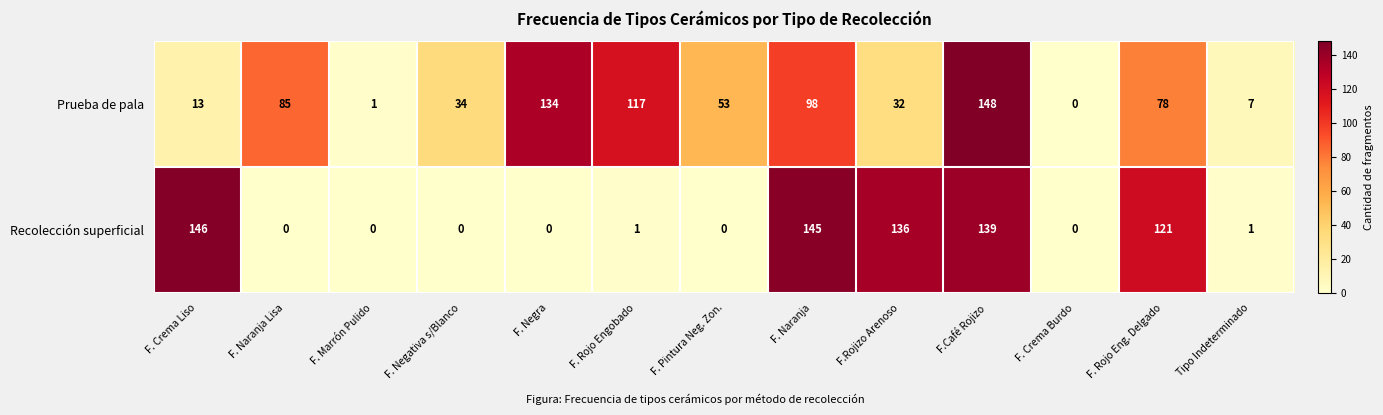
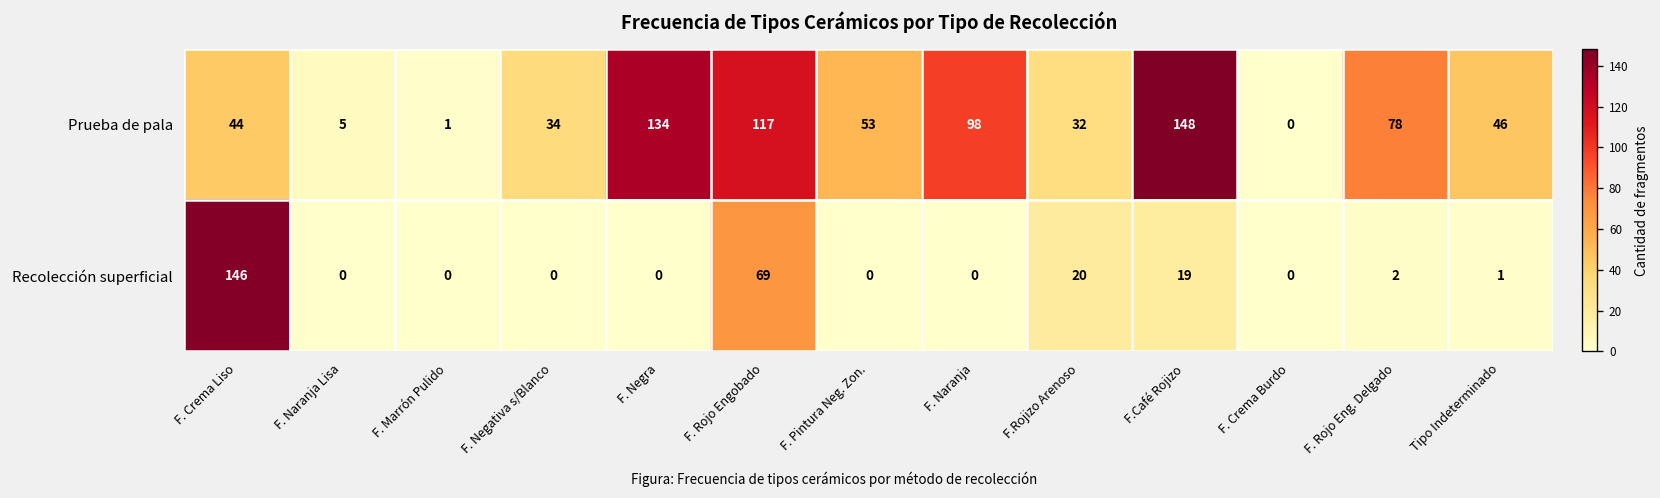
  {
    "Prueba de pala": {
-     "F. Crema Liso": 13,
-     "F. Naranja Lisa": 85,
+     "F. Crema Liso": 44,
+     "F. Naranja Lisa": 5,
      "F. Marrón Pulido": 1,
      "F. Negativa s/Blanco": 34,
      "F. Negra": 134,
      "F. Rojo Engobado": 117,
      "F. Pintura Neg. Zon.": 53,
      "F. Naranja": 98,
      "F.Rojizo Arenoso": 32,
      "F.Café Rojizo": 148,
      "F. Crema Burdo": 0,
      "F. Rojo Eng. Delgado": 78,
-     "Tipo Indeterminado": 7
+     "Tipo Indeterminado": 46
    },
    "Recolección superficial": {
      "F. Crema Liso": 146,
      "F. Naranja Lisa": 0,
      "F. Marrón Pulido": 0,
      "F. Negativa s/Blanco": 0,
      "F. Negra": 0,
-     "F. Rojo Engobado": 1,
+     "F. Rojo Engobado": 69,
      "F. Pintura Neg. Zon.": 0,
-     "F. Naranja": 145,
-     "F.Rojizo Arenoso": 136,
-     "F.Café Rojizo": 139,
+     "F. Naranja": 0,
+     "F.Rojizo Arenoso": 20,
+     "F.Café Rojizo": 19,
      "F. Crema Burdo": 0,
-     "F. Rojo Eng. Delgado": 121,
+     "F. Rojo Eng. Delgado": 2,
      "Tipo Indeterminado": 1
    }
  }
